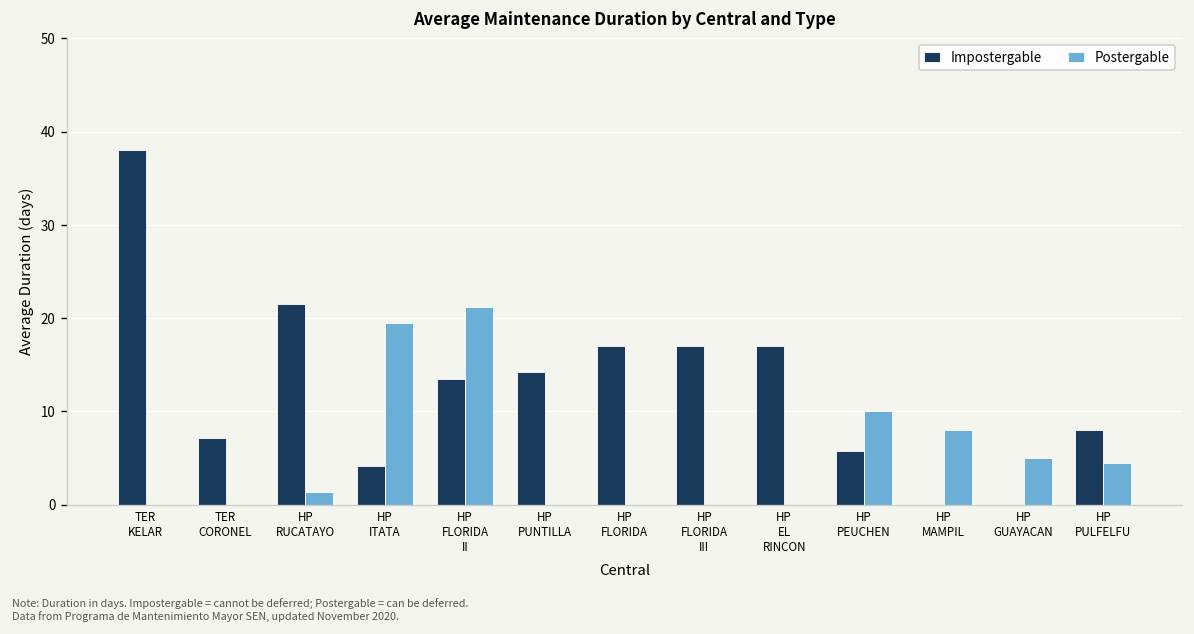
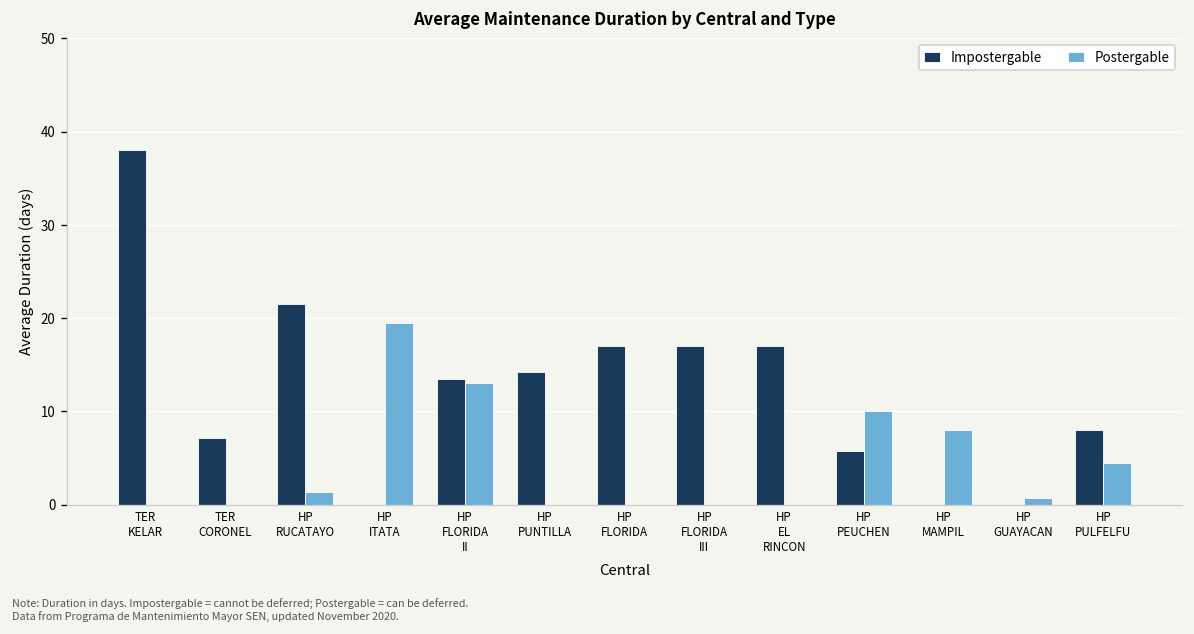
  {
    "Impostergable": {
      "TER KELAR": 38,
      "TER CORONEL": 7,
      "HP RUCATAYO": 22,
-     "HP ITATA": 4,
+     "HP ITATA": 0,
      "HP FLORIDA II": 14,
      "HP PUNTILLA": 14,
      "HP FLORIDA": 17,
      "HP FLORIDA III": 17,
      "HP EL RINCON": 17,
      "HP PEUCHEN": 6,
      "HP MAMPIL": 0,
      "HP GUAYACAN": 0,
      "HP PULFELFU": 8
    },
    "Postergable": {
      "TER KELAR": 0,
      "TER CORONEL": 0,
      "HP RUCATAYO": 1,
      "HP ITATA": 20,
-     "HP FLORIDA II": 21,
+     "HP FLORIDA II": 13,
      "HP PUNTILLA": 0,
      "HP FLORIDA": 0,
      "HP FLORIDA III": 0,
      "HP EL RINCON": 0,
      "HP PEUCHEN": 10,
      "HP MAMPIL": 8,
-     "HP GUAYACAN": 5,
+     "HP GUAYACAN": 1,
      "HP PULFELFU": 5
    }
  }
